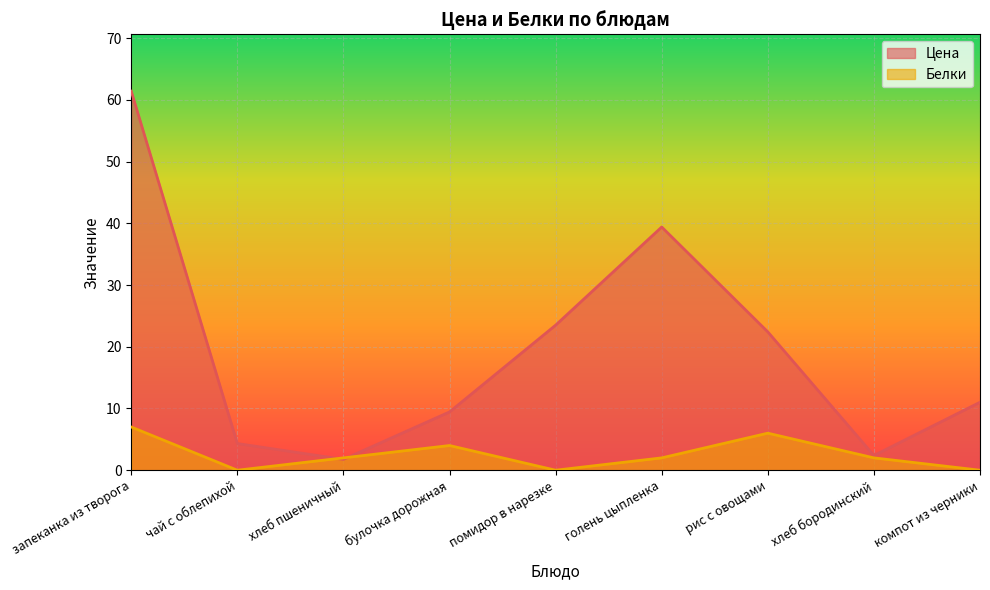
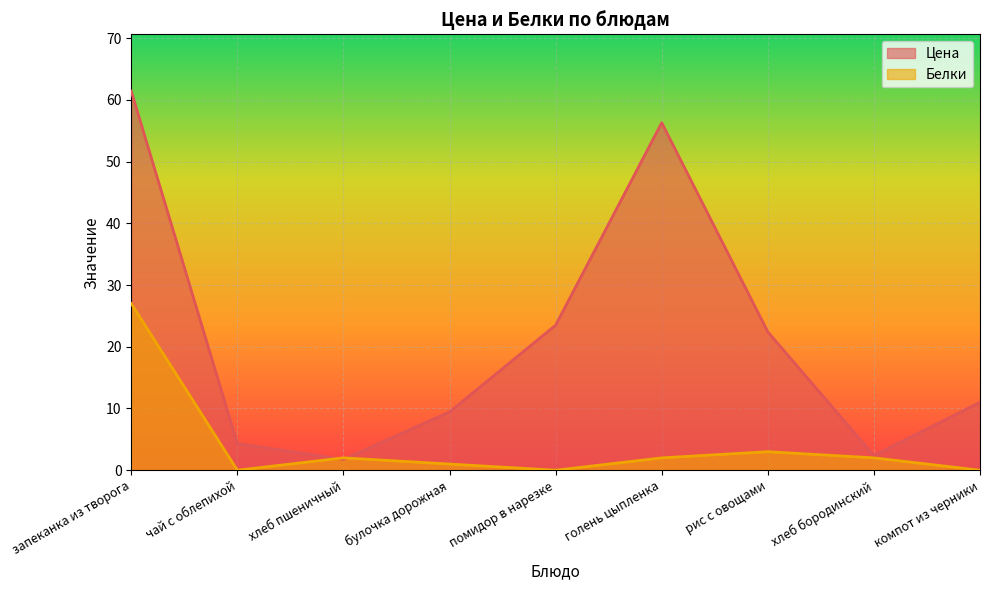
  {
    "Цена": {
      "запеканка из творога": 61,
      "чай с облепихой": 4,
      "булочка дорожная": 9,
      "помидор в нарезке": 24,
-     "голень цыпленка": 39,
+     "голень цыпленка": 56,
      "рис с овощами": 22,
      "компот из черники": 11
    },
    "Белки": {
-     "запеканка из творога": 7,
+     "запеканка из творога": 27,
      "чай с облепихой": 0,
-     "булочка дорожная": 4,
+     "булочка дорожная": 1,
      "помидор в нарезке": 0,
      "голень цыпленка": 2,
-     "рис с овощами": 6,
+     "рис с овощами": 3,
      "компот из черники": 0
    }
  }
